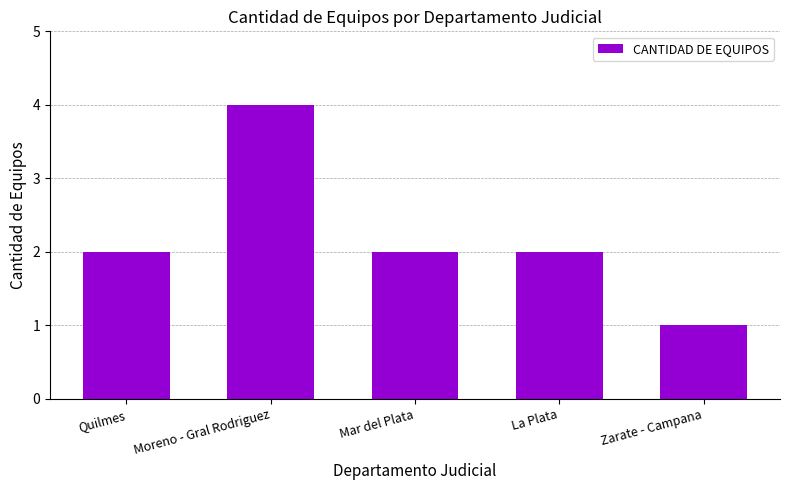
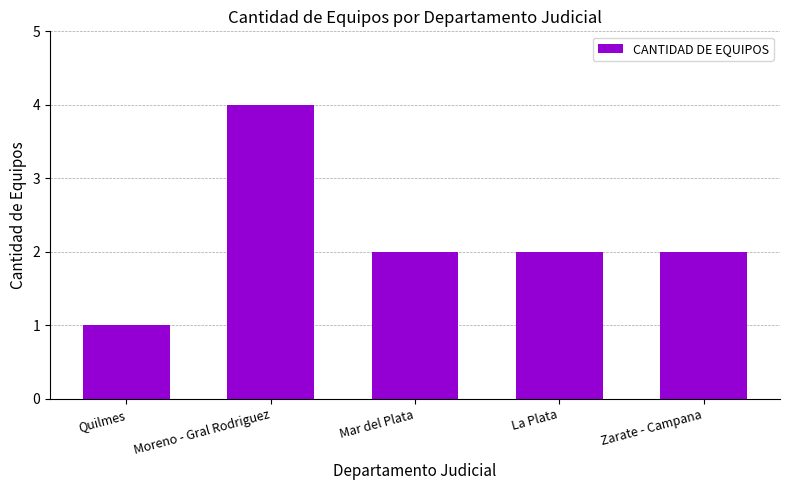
  {
-   "Quilmes": 2,
+   "Quilmes": 1,
    "Moreno - Gral Rodriguez": 4,
    "Mar del Plata": 2,
    "La Plata": 2,
-   "Zarate - Campana": 1
+   "Zarate - Campana": 2
  }
